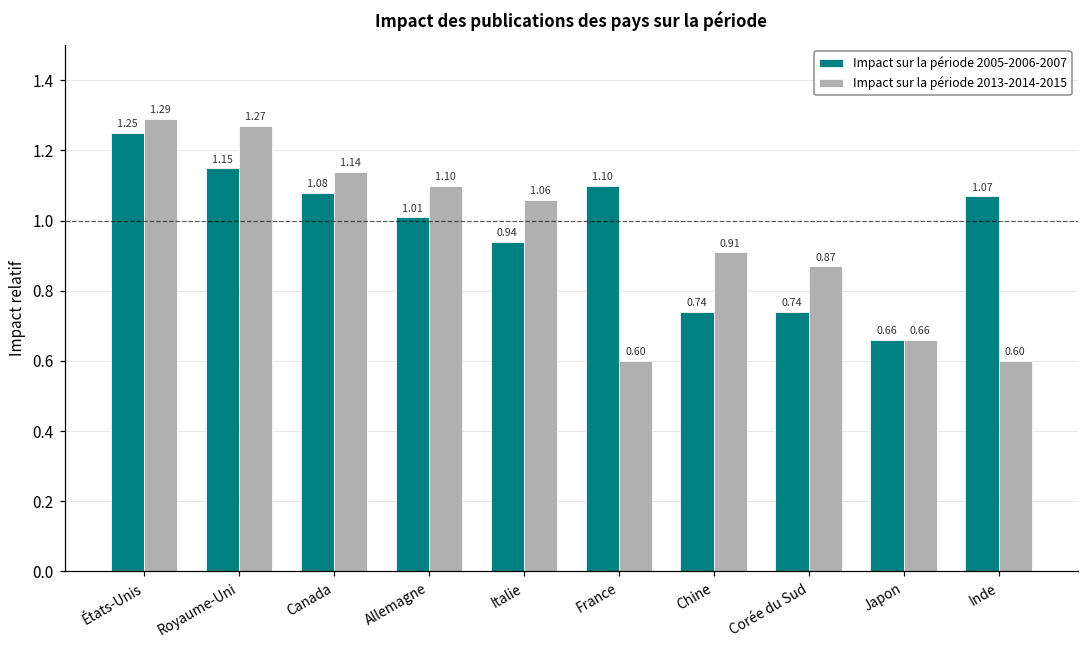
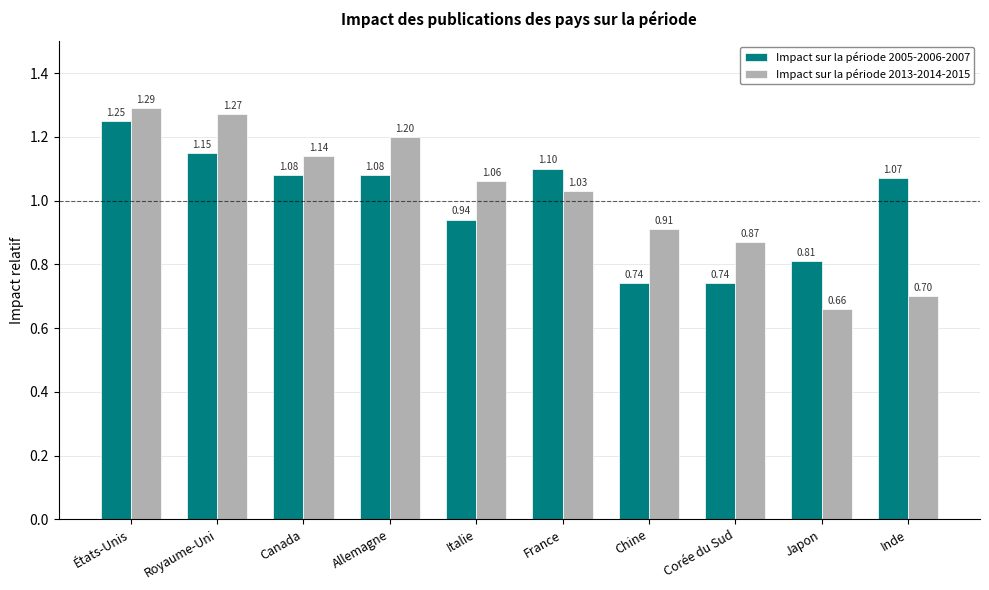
  {
    "Impact sur la période 2005-2006-2007": {
      "États-Unis": 1.25,
      "Royaume-Uni": 1.15,
      "Canada": 1.08,
-     "Allemagne": 1.01,
+     "Allemagne": 1.08,
      "Italie": 0.94,
      "France": 1.10,
      "Chine": 0.74,
      "Corée du Sud": 0.74,
-     "Japon": 0.66,
+     "Japon": 0.81,
      "Inde": 1.07
    },
    "Impact sur la période 2013-2014-2015": {
      "États-Unis": 1.29,
      "Royaume-Uni": 1.27,
      "Canada": 1.14,
-     "Allemagne": 1.10,
+     "Allemagne": 1.20,
      "Italie": 1.06,
-     "France": 0.60,
+     "France": 1.03,
      "Chine": 0.91,
      "Corée du Sud": 0.87,
      "Japon": 0.66,
-     "Inde": 0.60
+     "Inde": 0.70
    }
  }
